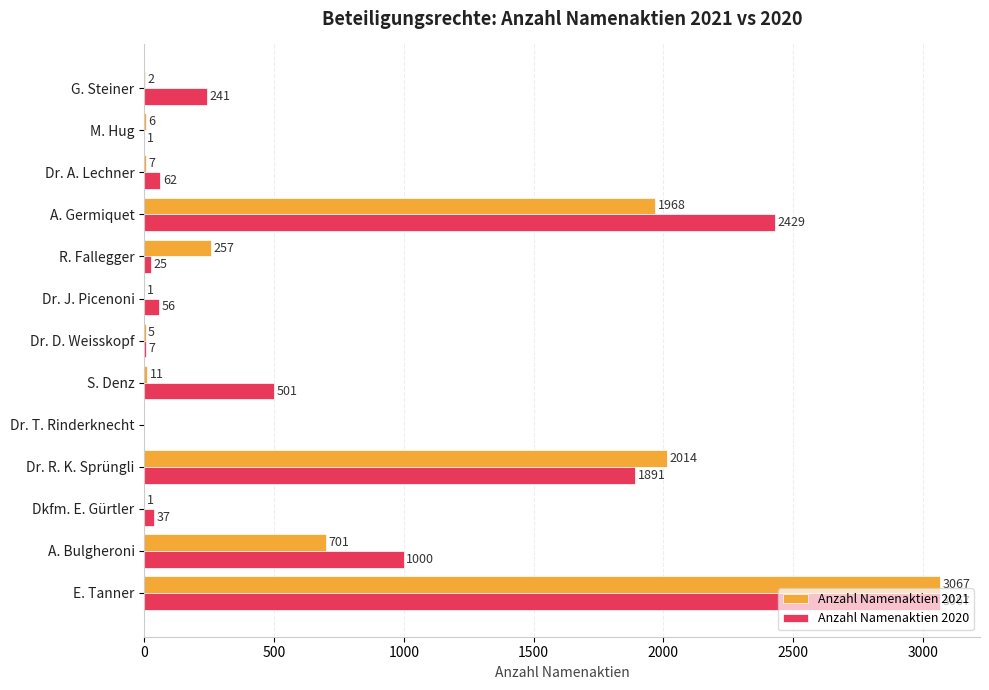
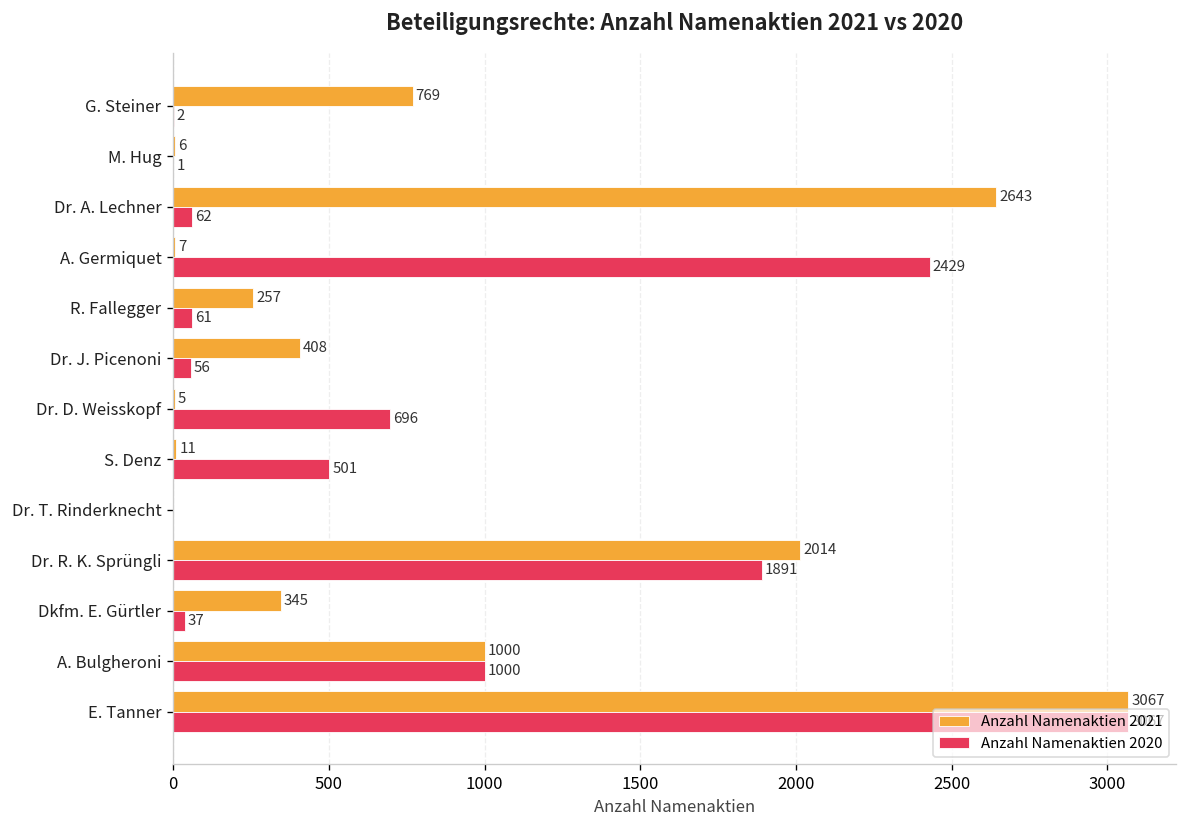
  {
    "Anzahl Namenaktien 2021": {
-     "G. Steiner": 2,
+     "G. Steiner": 769,
      "M. Hug": 6,
-     "Dr. A. Lechner": 7,
-     "A. Germiquet": 1968,
+     "Dr. A. Lechner": 2643,
+     "A. Germiquet": 7,
      "R. Fallegger": 257,
-     "Dr. J. Picenoni": 1,
+     "Dr. J. Picenoni": 408,
      "Dr. D. Weisskopf": 5,
      "S. Denz": 11,
      "Dr. R. K. Sprüngli": 2014,
-     "Dkfm. E. Gürtler": 1,
-     "A. Bulgheroni": 701
+     "Dkfm. E. Gürtler": 345,
+     "A. Bulgheroni": 1000
    },
    "Anzahl Namenaktien 2020": {
-     "G. Steiner": 241,
+     "G. Steiner": 2,
      "M. Hug": 1,
      "Dr. A. Lechner": 62,
      "A. Germiquet": 2429,
-     "R. Fallegger": 25,
+     "R. Fallegger": 61,
      "Dr. J. Picenoni": 56,
-     "Dr. D. Weisskopf": 7,
+     "Dr. D. Weisskopf": 696,
      "S. Denz": 501,
      "Dr. R. K. Sprüngli": 1891,
      "Dkfm. E. Gürtler": 37,
      "A. Bulgheroni": 1000
    }
  }
